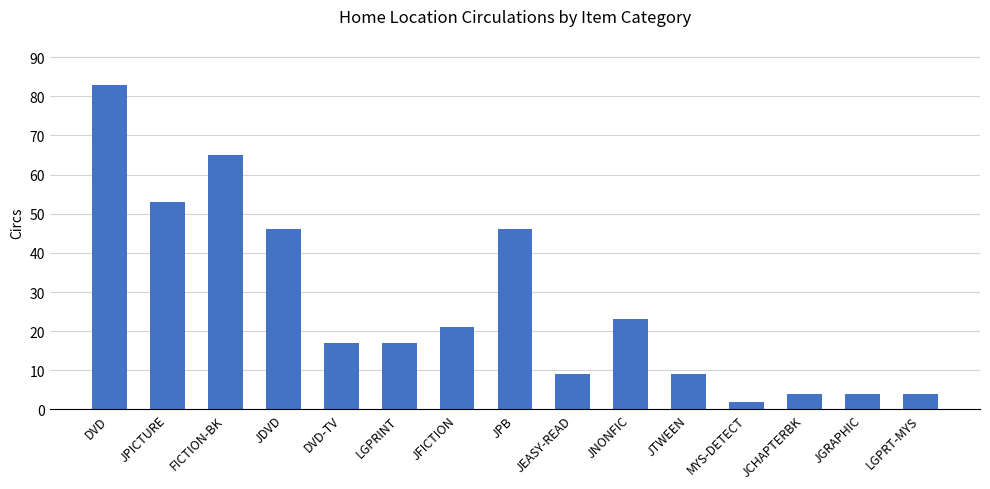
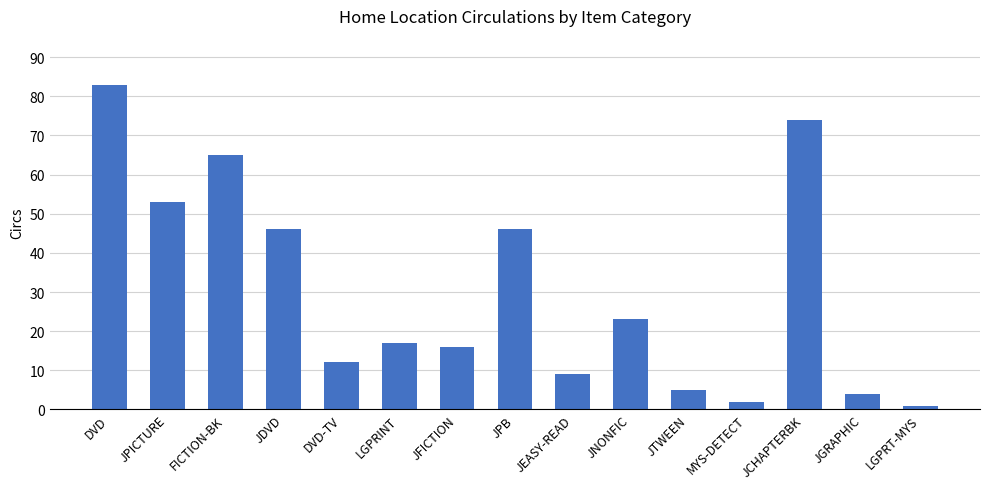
  {
    "DVD": 83,
    "JPICTURE": 53,
    "FICTION-BK": 65,
    "JDVD": 46,
-   "DVD-TV": 17,
+   "DVD-TV": 12,
    "LGPRINT": 17,
-   "JFICTION": 21,
+   "JFICTION": 16,
    "JPB": 46,
    "JEASY-READ": 9,
    "JNONFIC": 23,
-   "JTWEEN": 9,
+   "JTWEEN": 5,
    "MYS-DETECT": 2,
-   "JCHAPTERBK": 4,
+   "JCHAPTERBK": 74,
    "JGRAPHIC": 4,
-   "LGPRT-MYS": 4
+   "LGPRT-MYS": 1
  }
